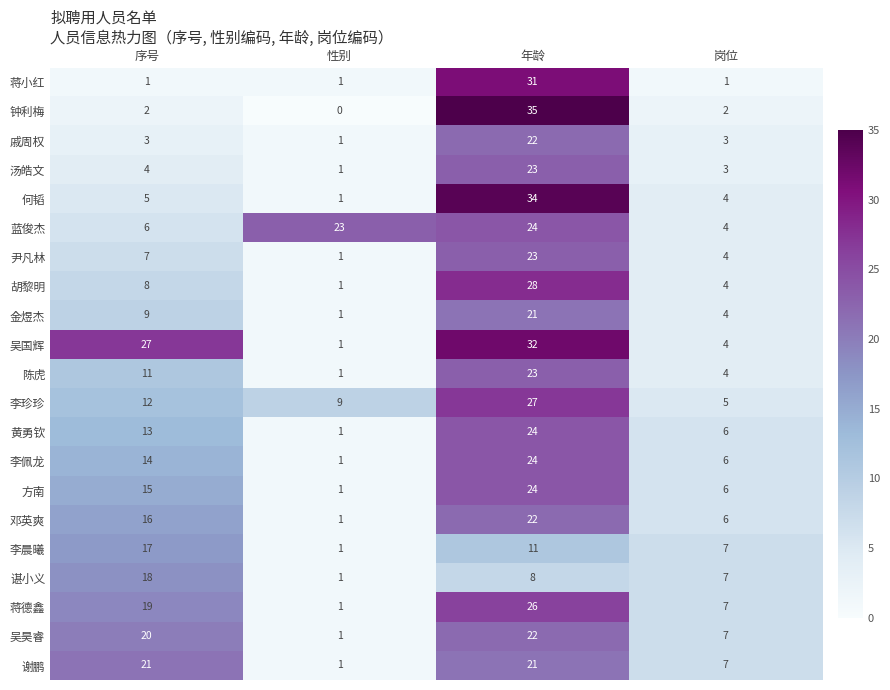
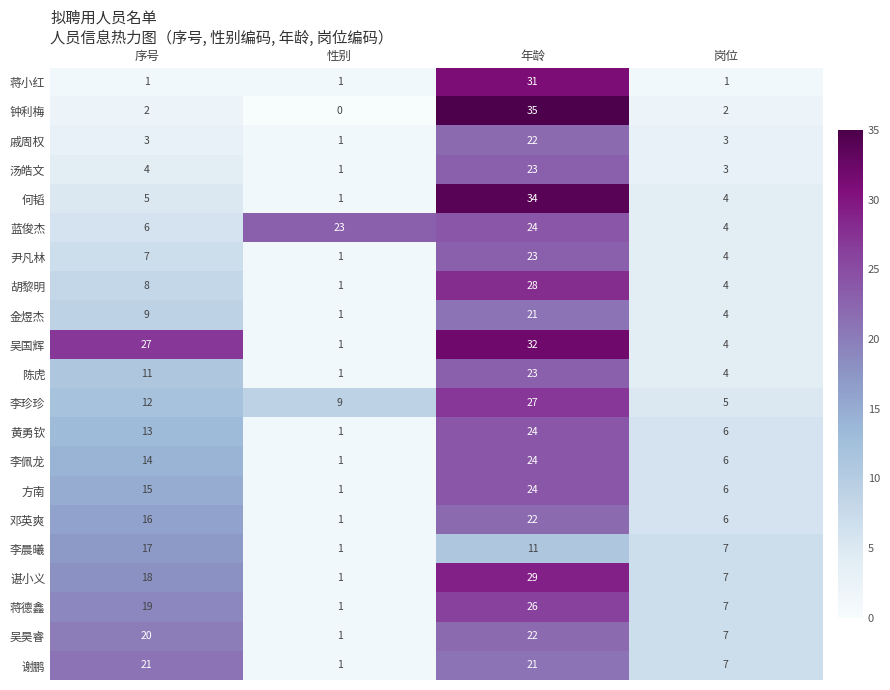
  {
    "蒋小红": {
      "序号": 1,
      "性别": 1,
      "年龄": 31,
      "岗位": 1
    },
    "钟利梅": {
      "序号": 2,
      "性别": 0,
      "年龄": 35,
      "岗位": 2
    },
    "戚周权": {
      "序号": 3,
      "性别": 1,
      "年龄": 22,
      "岗位": 3
    },
    "汤皓文": {
      "序号": 4,
      "性别": 1,
      "年龄": 23,
      "岗位": 3
    },
    "何韬": {
      "序号": 5,
      "性别": 1,
      "年龄": 34,
      "岗位": 4
    },
    "蓝俊杰": {
      "序号": 6,
      "性别": 23,
      "年龄": 24,
      "岗位": 4
    },
    "尹凡林": {
      "序号": 7,
      "性别": 1,
      "年龄": 23,
      "岗位": 4
    },
    "胡黎明": {
      "序号": 8,
      "性别": 1,
      "年龄": 28,
      "岗位": 4
    },
    "金煜杰": {
      "序号": 9,
      "性别": 1,
      "年龄": 21,
      "岗位": 4
    },
    "吴国辉": {
      "序号": 27,
      "性别": 1,
      "年龄": 32,
      "岗位": 4
    },
    "陈虎": {
      "序号": 11,
      "性别": 1,
      "年龄": 23,
      "岗位": 4
    },
    "李珍珍": {
      "序号": 12,
      "性别": 9,
      "年龄": 27,
      "岗位": 5
    },
    "黄勇钦": {
      "序号": 13,
      "性别": 1,
      "年龄": 24,
      "岗位": 6
    },
    "李佩龙": {
      "序号": 14,
      "性别": 1,
      "年龄": 24,
      "岗位": 6
    },
    "方南": {
      "序号": 15,
      "性别": 1,
      "年龄": 24,
      "岗位": 6
    },
    "邓英爽": {
      "序号": 16,
      "性别": 1,
      "年龄": 22,
      "岗位": 6
    },
    "李晨曦": {
      "序号": 17,
      "性别": 1,
      "年龄": 11,
      "岗位": 7
    },
    "谌小义": {
      "序号": 18,
      "性别": 1,
-     "年龄": 8,
+     "年龄": 29,
      "岗位": 7
    },
    "蒋德鑫": {
      "序号": 19,
      "性别": 1,
      "年龄": 26,
      "岗位": 7
    },
    "吴昊睿": {
      "序号": 20,
      "性别": 1,
      "年龄": 22,
      "岗位": 7
    },
    "谢鹏": {
      "序号": 21,
      "性别": 1,
      "年龄": 21,
      "岗位": 7
    }
  }
